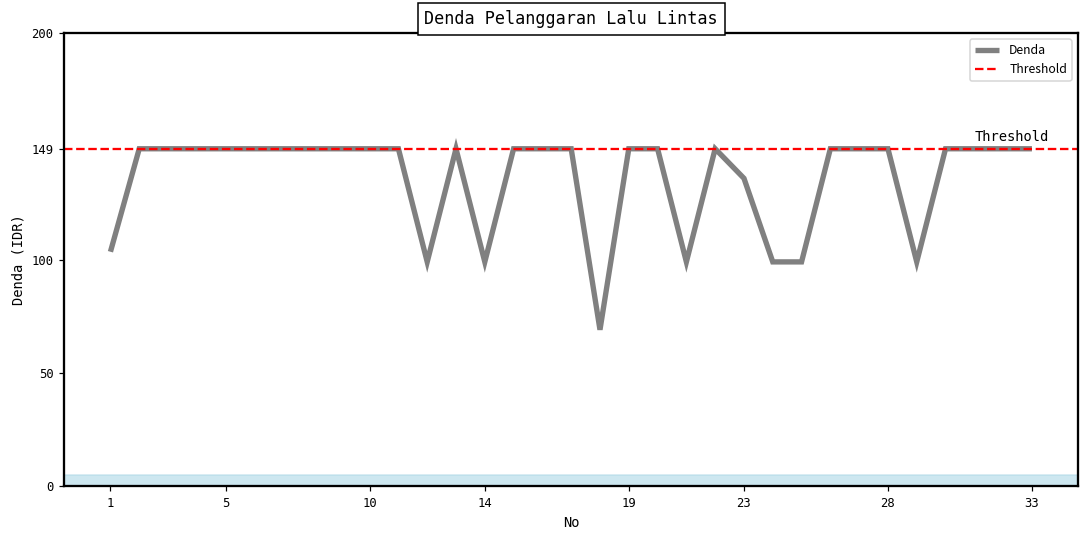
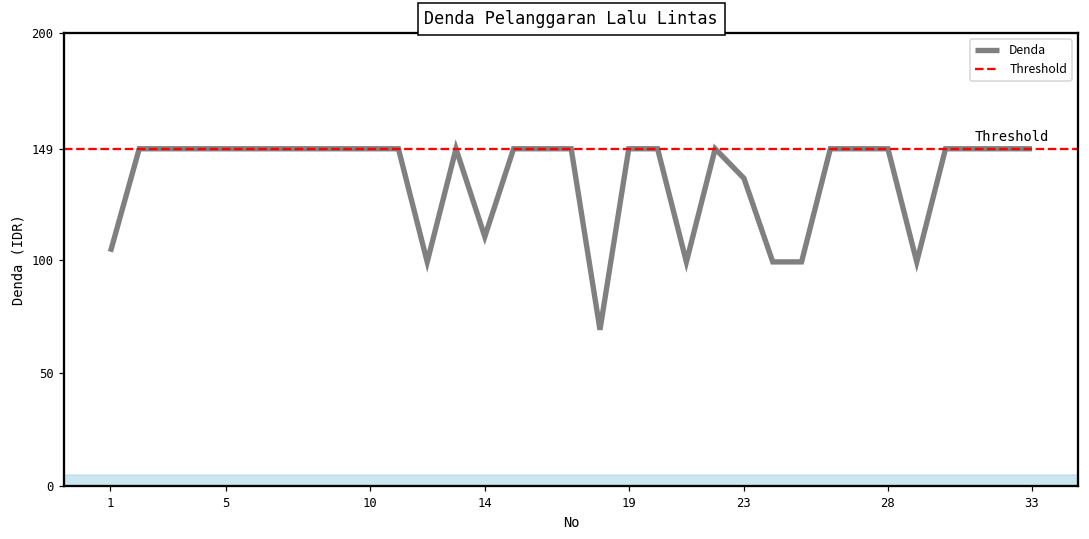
  {
    "1": 103,
    "5": 149,
    "10": 149,
-   "14": 99,
+   "14": 110,
    "19": 149,
    "23": 136,
    "28": 149,
    "33": 149
  }
